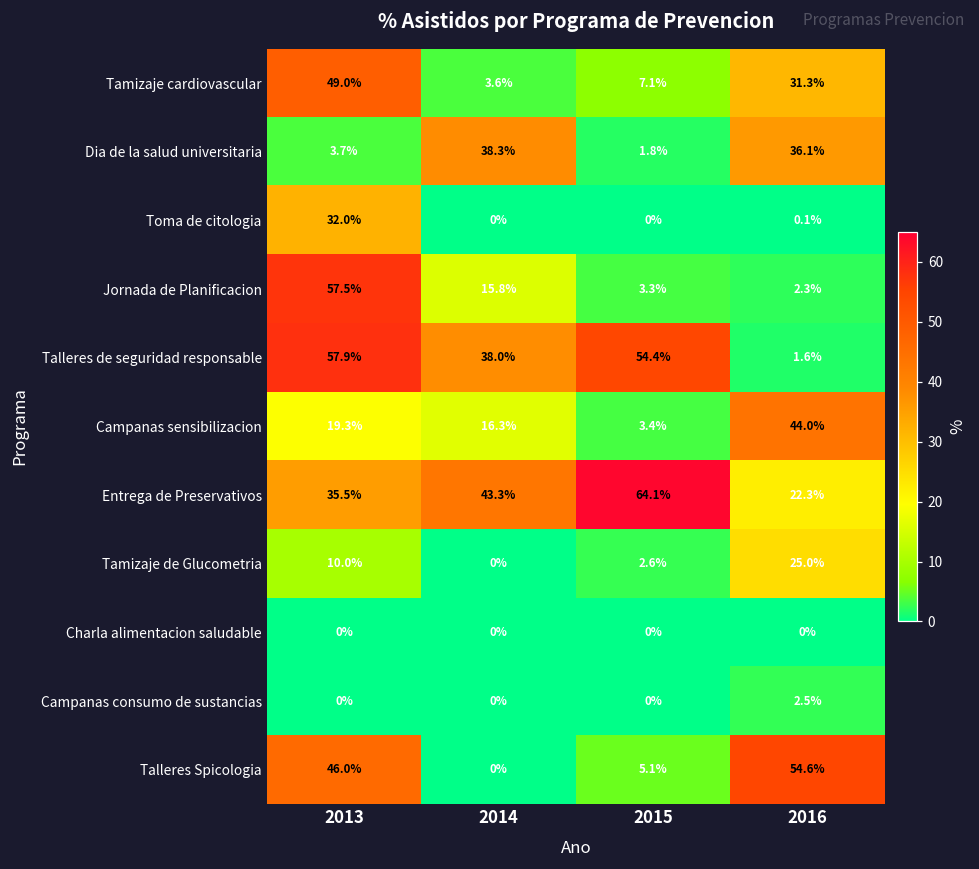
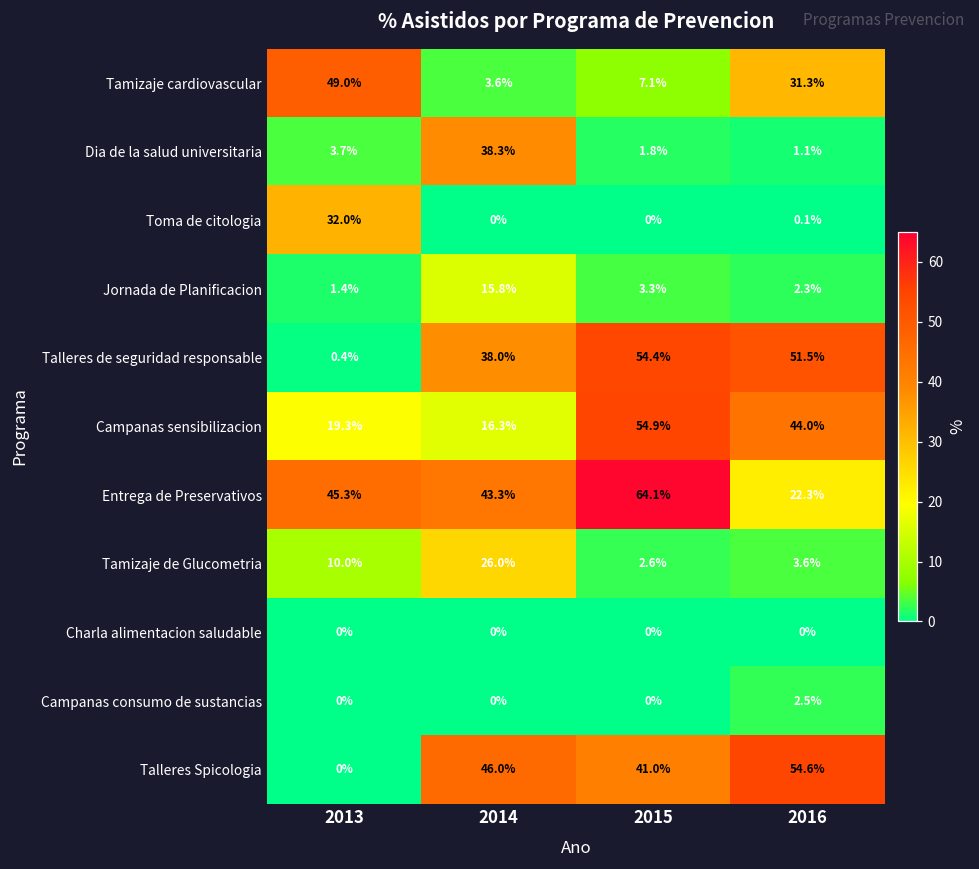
  {
    "Tamizaje cardiovascular": {
      "2013": "49.0%",
      "2014": "3.6%",
      "2015": "7.1%",
      "2016": "31.3%"
    },
    "Dia de la salud universitaria": {
      "2013": "3.7%",
      "2014": "38.3%",
      "2015": "1.8%",
-     "2016": "36.1%"
+     "2016": "1.1%"
    },
    "Toma de citologia": {
      "2013": "32.0%",
      "2014": "0%",
      "2015": "0%",
      "2016": "0.1%"
    },
    "Jornada de Planificacion": {
-     "2013": "57.5%",
+     "2013": "1.4%",
      "2014": "15.8%",
      "2015": "3.3%",
      "2016": "2.3%"
    },
    "Talleres de seguridad responsable": {
-     "2013": "57.9%",
+     "2013": "0.4%",
      "2014": "38.0%",
      "2015": "54.4%",
-     "2016": "1.6%"
+     "2016": "51.5%"
    },
    "Campanas sensibilizacion": {
      "2013": "19.3%",
      "2014": "16.3%",
-     "2015": "3.4%",
+     "2015": "54.9%",
      "2016": "44.0%"
    },
    "Entrega de Preservativos": {
-     "2013": "35.5%",
+     "2013": "45.3%",
      "2014": "43.3%",
      "2015": "64.1%",
      "2016": "22.3%"
    },
    "Tamizaje de Glucometria": {
      "2013": "10.0%",
-     "2014": "0%",
+     "2014": "26.0%",
      "2015": "2.6%",
-     "2016": "25.0%"
+     "2016": "3.6%"
    },
    "Charla alimentacion saludable": {
      "2013": "0%",
      "2014": "0%",
      "2015": "0%",
      "2016": "0%"
    },
    "Campanas consumo de sustancias": {
      "2013": "0%",
      "2014": "0%",
      "2015": "0%",
      "2016": "2.5%"
    },
    "Talleres Spicologia": {
-     "2013": "46.0%",
-     "2014": "0%",
-     "2015": "5.1%",
+     "2013": "0%",
+     "2014": "46.0%",
+     "2015": "41.0%",
      "2016": "54.6%"
    }
  }
